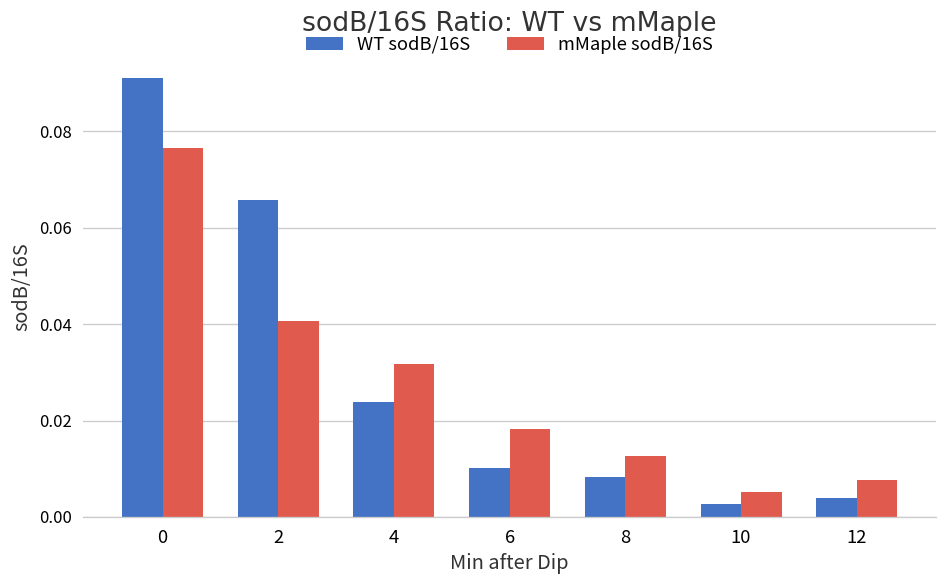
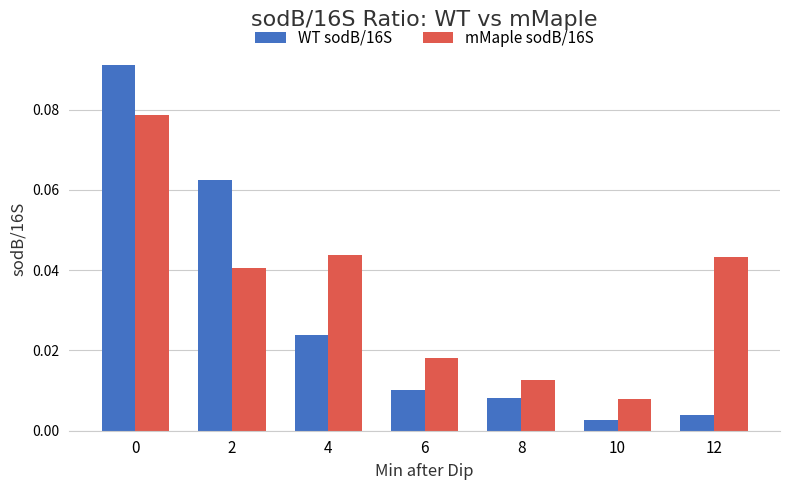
  {
    "WT sodB/16S": {
      "0": 0.091,
-     "2": 0.066,
+     "2": 0.062,
      "4": 0.024,
      "6": 0.010,
      "8": 0.008,
      "10": 0.003,
      "12": 0.004
    },
    "mMaple sodB/16S": {
-     "0": 0.077,
+     "0": 0.079,
      "2": 0.041,
-     "4": 0.032,
+     "4": 0.044,
      "6": 0.018,
      "8": 0.013,
-     "10": 0.005,
-     "12": 0.008
+     "10": 0.008,
+     "12": 0.043
    }
  }
